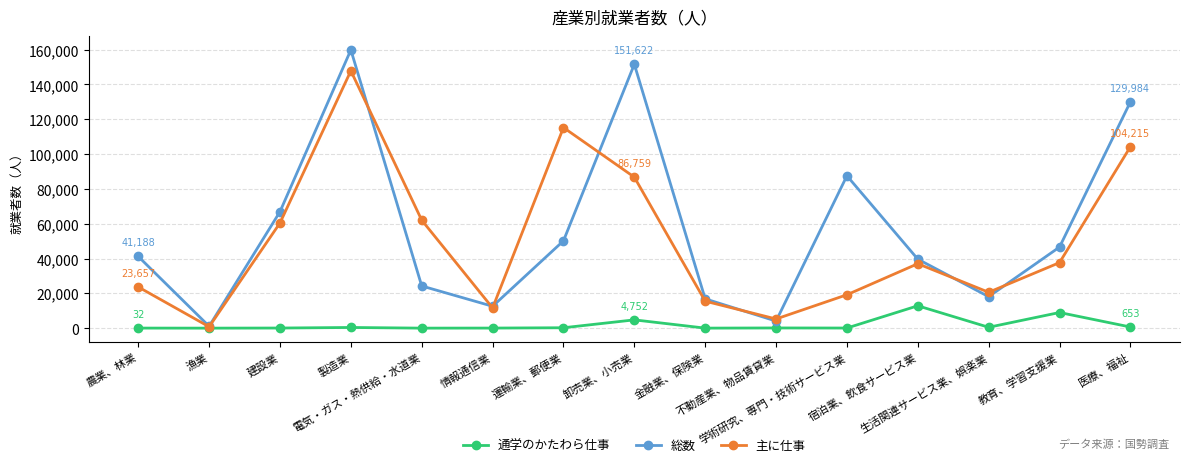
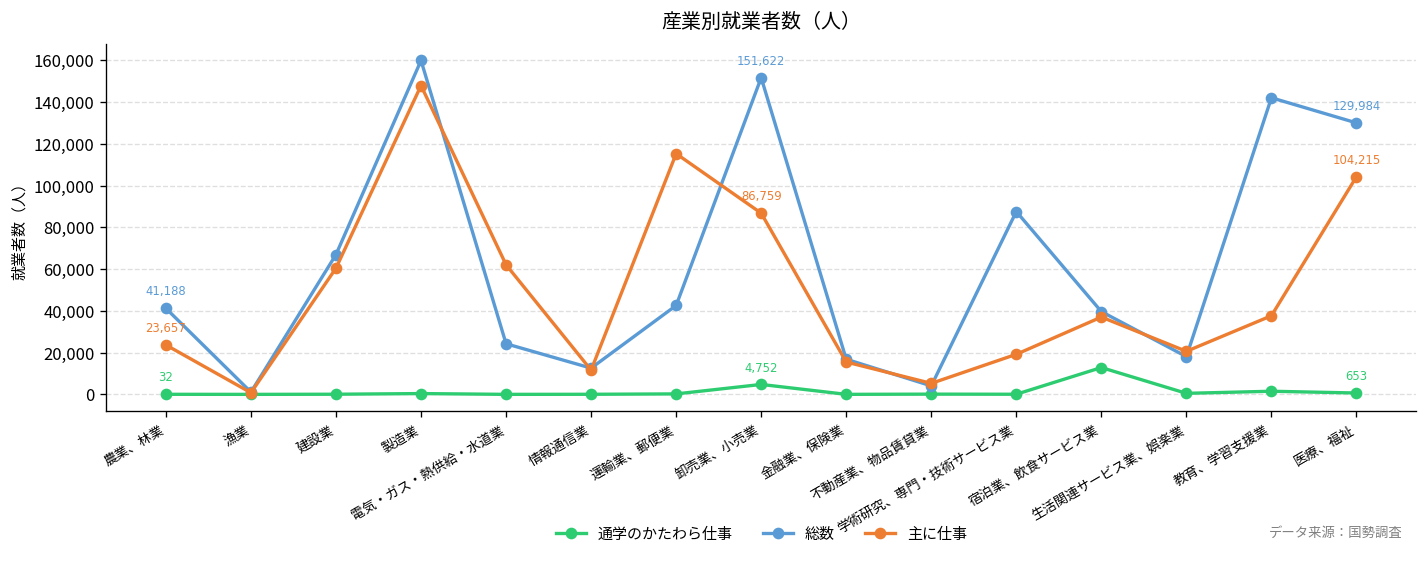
  {
    "通学のかたわら仕事": {
      "建設業": "0",
      "製造業": "0",
      "電気・ガス・熱供給・水道業": "0",
      "情報通信業": "0",
      "運輸業、郵便業": "0",
      "金融業、保険業": "0",
      "不動産業、物品賃貸業": "0",
      "学術研究、専門・技術サービス業": "0",
      "宿泊業、飲食サービス業": "13,000",
      "生活関連サービス業、娯楽業": "0",
-     "教育、学習支援業": "9,000"
+     "教育、学習支援業": "1,000"
    },
    "総数": {
      "建設業": "67,000",
      "製造業": "160,000",
      "電気・ガス・熱供給・水道業": "24,000",
-     "運輸業、郵便業": "50,000",
+     "運輸業、郵便業": "43,000",
      "学術研究、専門・技術サービス業": "88,000",
      "宿泊業、飲食サービス業": "40,000",
      "生活関連サービス業、娯楽業": "18,000",
-     "教育、学習支援業": "47,000"
+     "教育、学習支援業": "142,000"
    },
    "主に仕事": {
      "農業、林業": "23,657",
      "卸売業、小売業": "86,759",
      "医療、福祉": "104,215"
    }
  }
